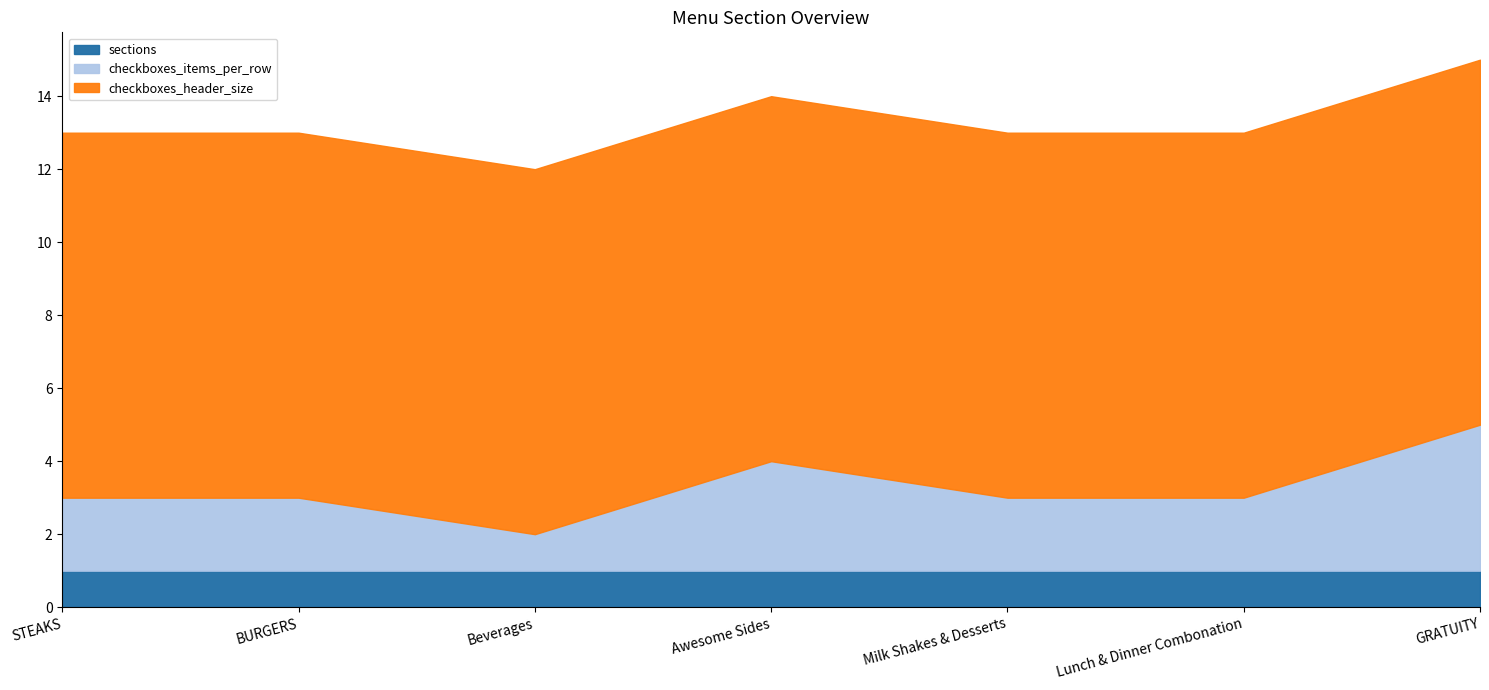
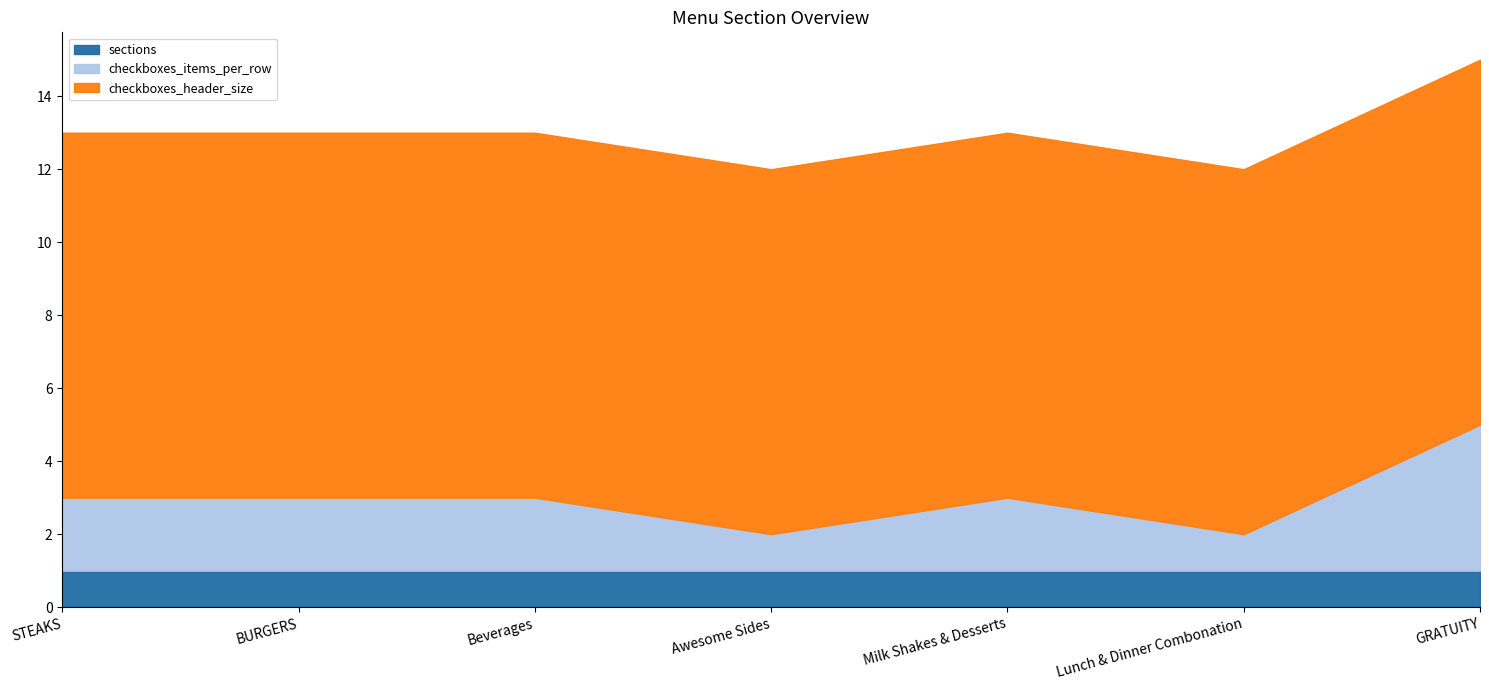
  {
    "sections": {
      "STEAKS": 1,
      "BURGERS": 1,
      "Beverages": 1,
      "Awesome Sides": 1,
      "Milk Shakes & Desserts": 1,
      "Lunch & Dinner Combonation": 1,
      "GRATUITY": 1
    },
    "checkboxes_items_per_row": {
      "STEAKS": 2,
      "BURGERS": 2,
-     "Beverages": 1,
-     "Awesome Sides": 3,
+     "Beverages": 2,
+     "Awesome Sides": 1,
      "Milk Shakes & Desserts": 2,
-     "Lunch & Dinner Combonation": 2,
+     "Lunch & Dinner Combonation": 1,
      "GRATUITY": 4
    },
    "checkboxes_header_size": {
      "STEAKS": 10,
      "BURGERS": 10,
      "Beverages": 10,
      "Awesome Sides": 10,
      "Milk Shakes & Desserts": 10,
      "Lunch & Dinner Combonation": 10,
      "GRATUITY": 10
    }
  }
